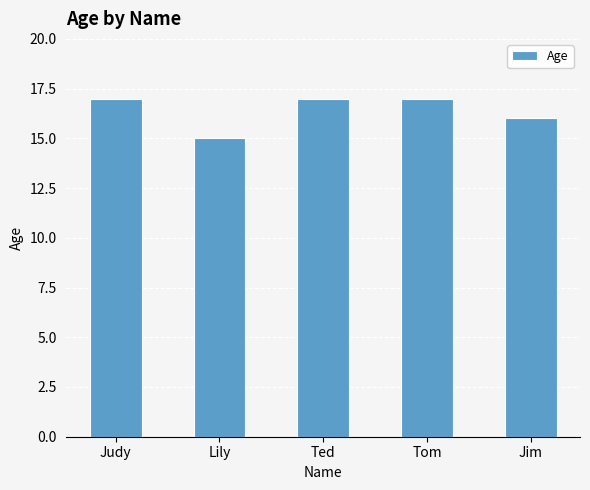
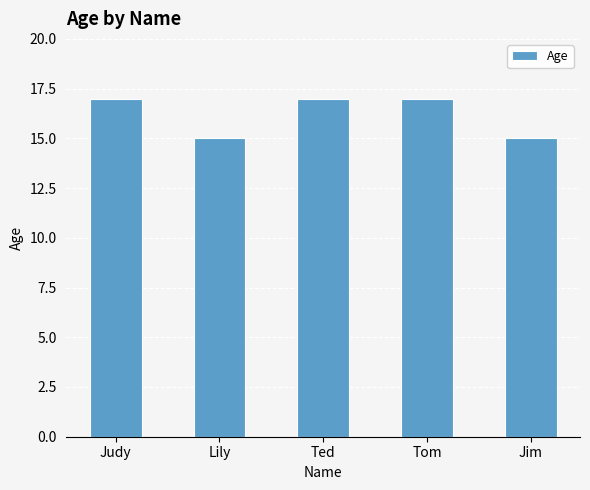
  {
    "Judy": 17,
    "Lily": 15,
    "Ted": 17,
    "Tom": 17,
-   "Jim": 16
+   "Jim": 15
  }
